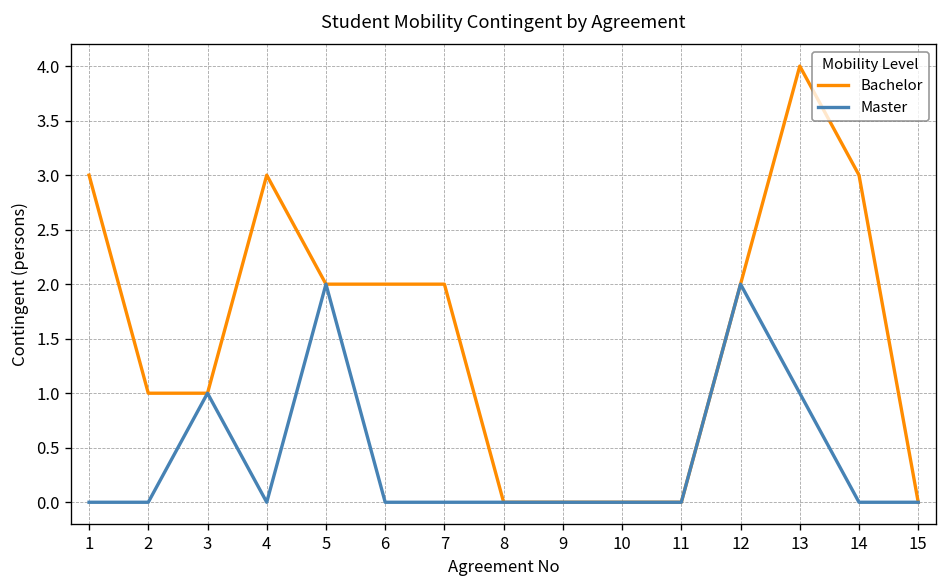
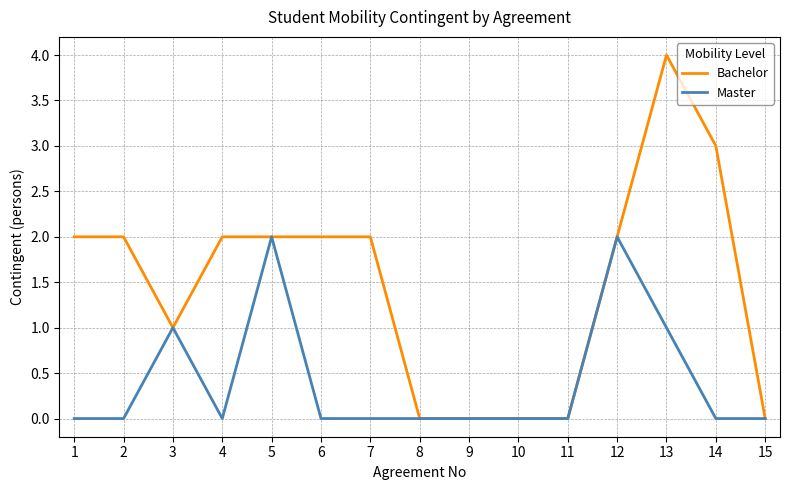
  {
    "Bachelor": {
-     "1": 3,
-     "2": 1,
-     "4": 3,
+     "1": 2,
+     "2": 2,
+     "4": 2,
      "6": 2,
      "7": 2,
      "13": 4,
      "14": 3
    },
    "Master": {
      "1": 0,
      "2": 0,
      "4": 0,
      "6": 0,
      "7": 0,
      "13": 1,
      "14": 0
    }
  }
